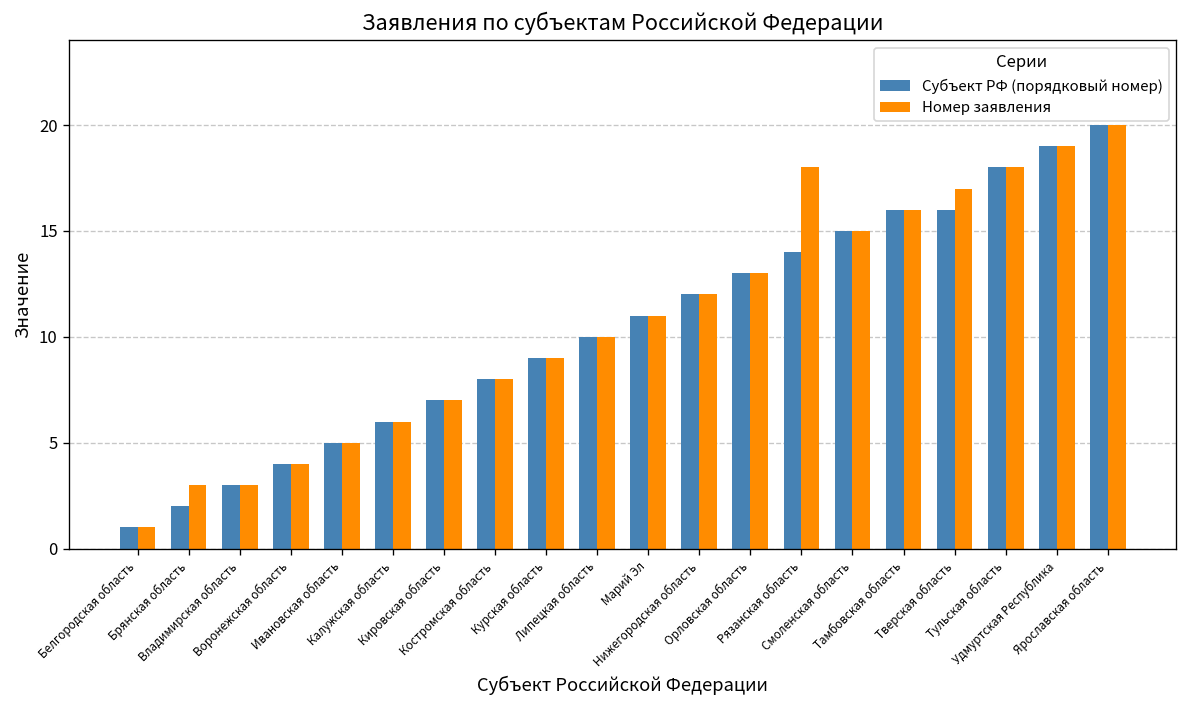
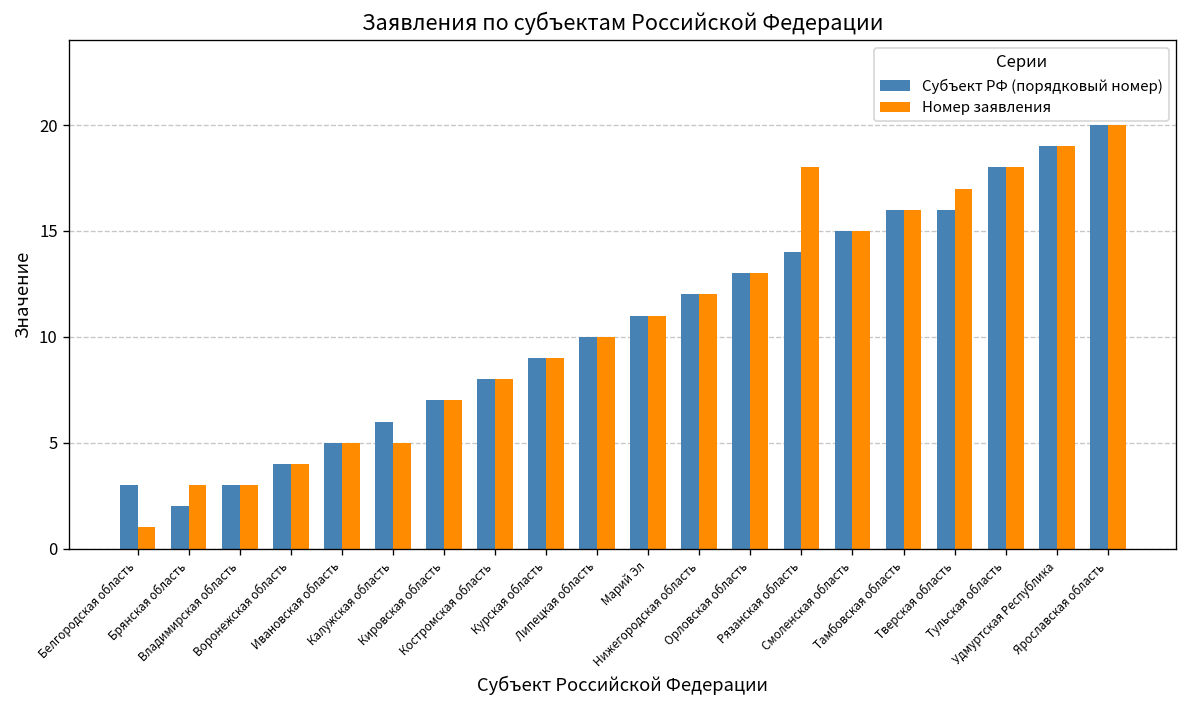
  {
    "Субъект РФ (порядковый номер)": {
-     "Белгородская область": 1,
+     "Белгородская область": 3,
      "Брянская область": 2,
      "Владимирская область": 3,
      "Воронежская область": 4,
      "Ивановская область": 5,
      "Калужская область": 6,
      "Кировская область": 7,
      "Костромская область": 8,
      "Курская область": 9,
      "Липецкая область": 10,
      "Марий Эл": 11,
      "Нижегородская область": 12,
      "Орловская область": 13,
      "Рязанская область": 14,
      "Смоленская область": 15,
      "Тамбовская область": 16,
      "Тверская область": 16,
      "Тульская область": 18,
      "Удмуртская Республика": 19,
      "Ярославская область": 20
    },
    "Номер заявления": {
      "Белгородская область": 1,
      "Брянская область": 3,
      "Владимирская область": 3,
      "Воронежская область": 4,
      "Ивановская область": 5,
-     "Калужская область": 6,
+     "Калужская область": 5,
      "Кировская область": 7,
      "Костромская область": 8,
      "Курская область": 9,
      "Липецкая область": 10,
      "Марий Эл": 11,
      "Нижегородская область": 12,
      "Орловская область": 13,
      "Рязанская область": 18,
      "Смоленская область": 15,
      "Тамбовская область": 16,
      "Тверская область": 17,
      "Тульская область": 18,
      "Удмуртская Республика": 19,
      "Ярославская область": 20
    }
  }
